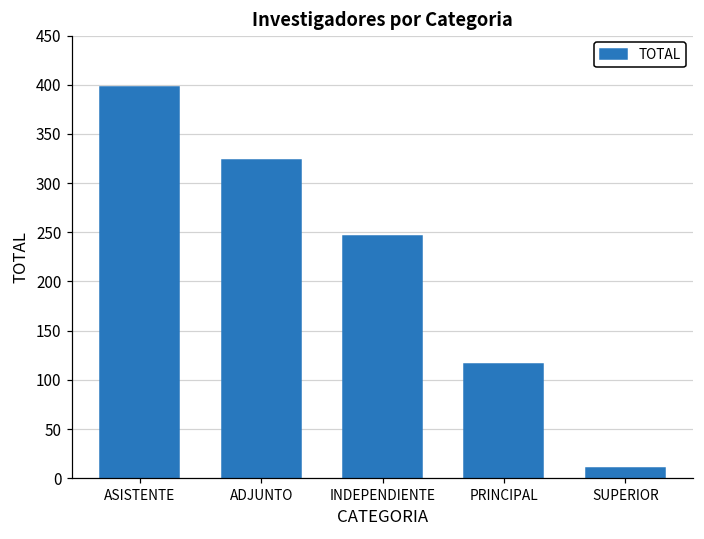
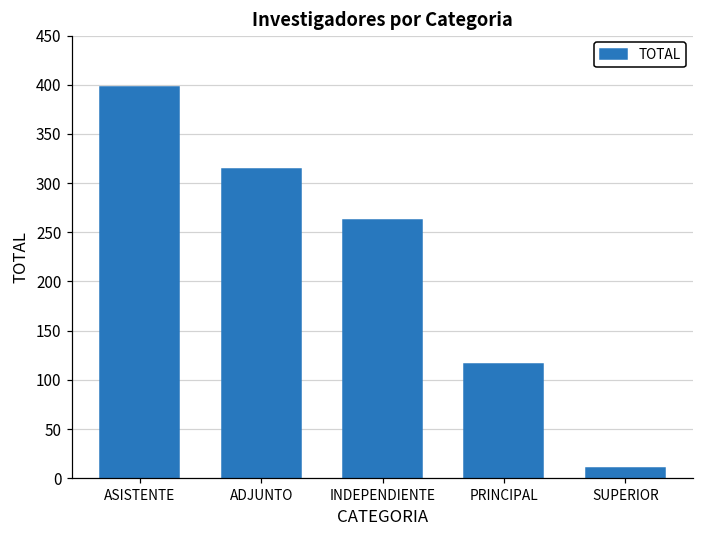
  {
    "ASISTENTE": 400,
-   "ADJUNTO": 320,
-   "INDEPENDIENTE": 250,
+   "ADJUNTO": 310,
+   "INDEPENDIENTE": 260,
    "PRINCIPAL": 120,
    "SUPERIOR": 10
  }
